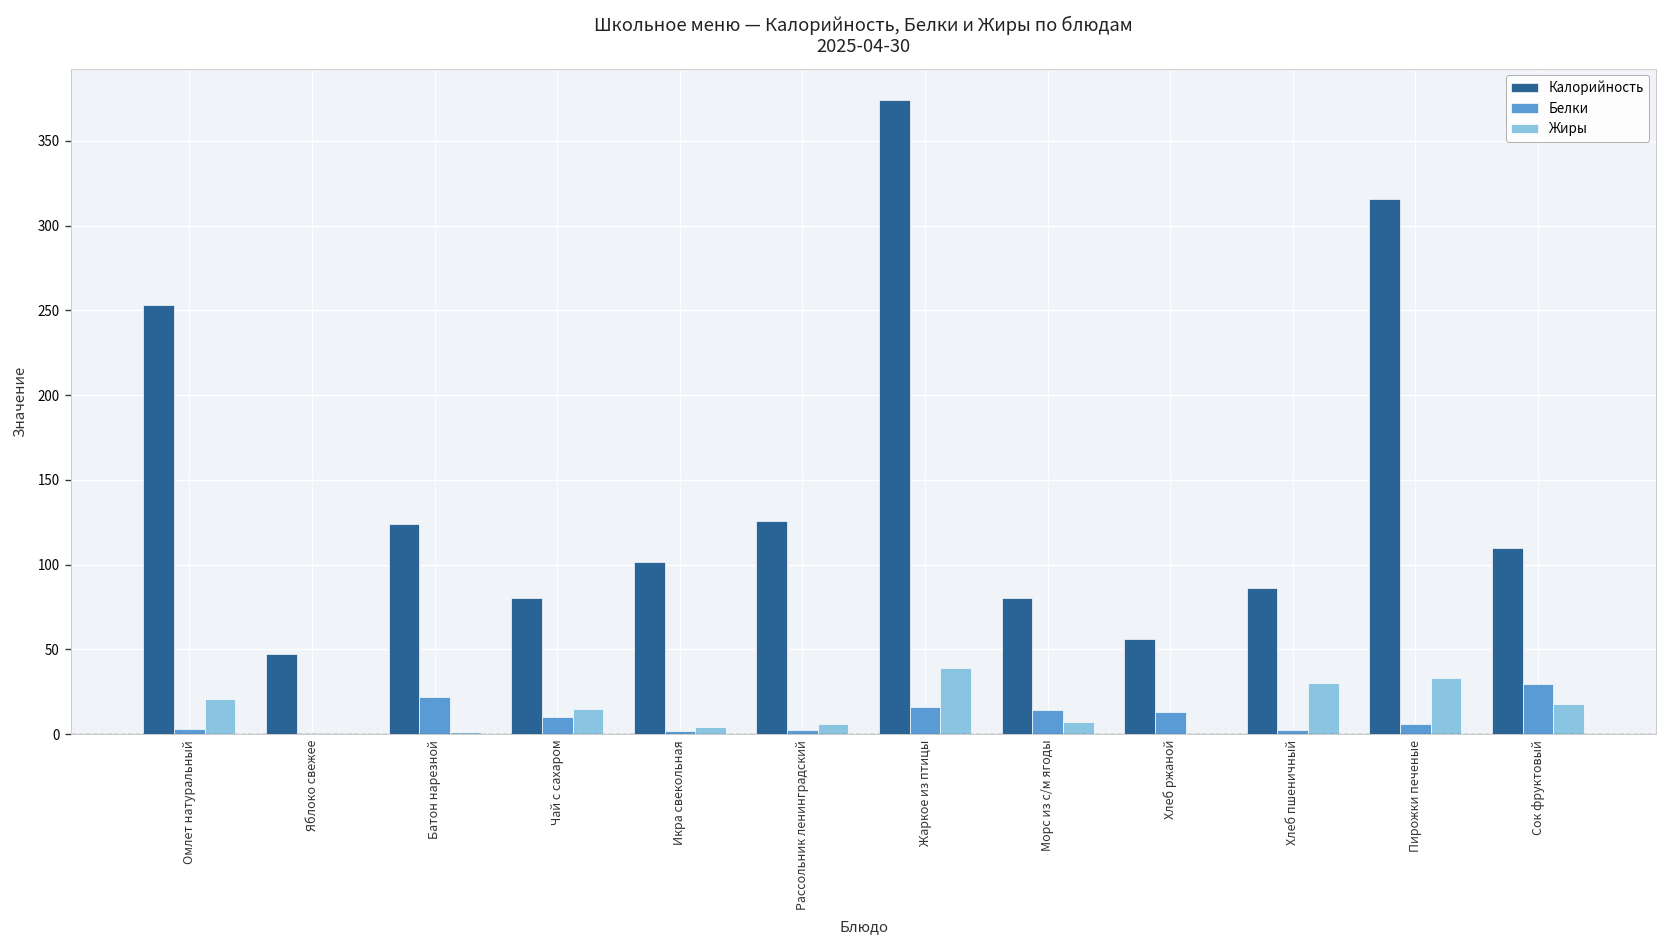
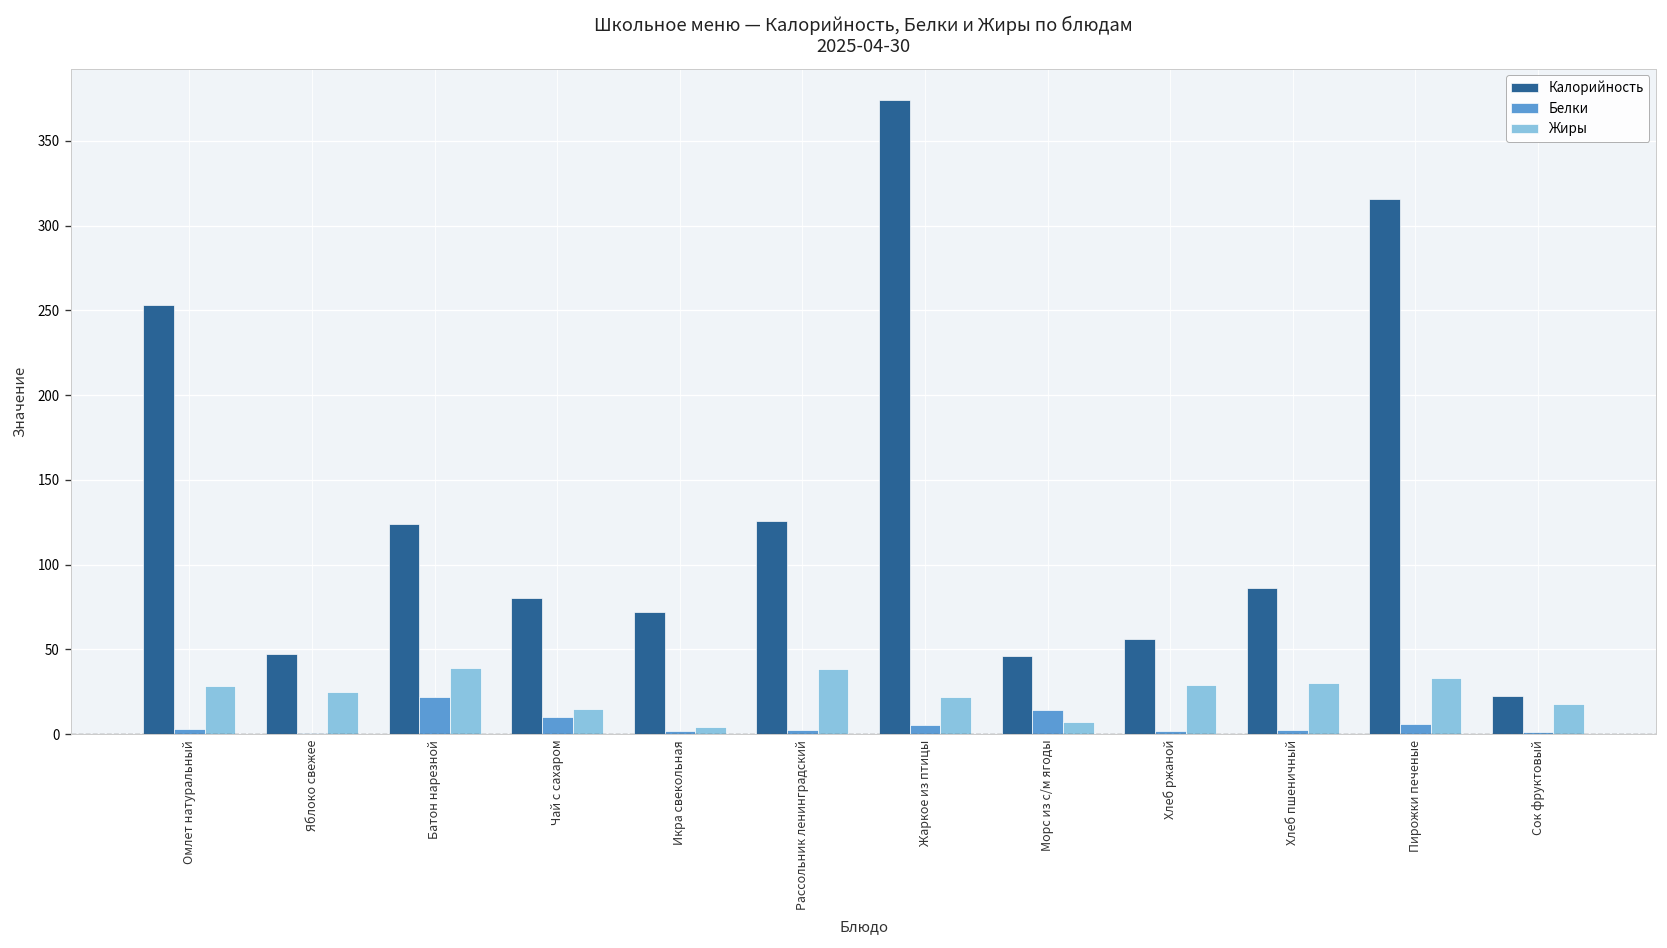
  {
    "Калорийность": {
      "Омлет натуральный": 253,
      "Яблоко свежее": 47,
      "Батон нарезной": 124,
      "Чай с сахаром": 80,
-     "Икра свекольная": 101,
+     "Икра свекольная": 72,
      "Рассольник ленинградский": 126,
      "Жаркое из птицы": 374,
-     "Морс из с/м ягоды": 80,
+     "Морс из с/м ягоды": 46,
      "Хлеб ржаной": 56,
      "Хлеб пшеничный": 86,
      "Пирожки печеные": 315,
-     "Сок фруктовый": 110
+     "Сок фруктовый": 23
    },
    "Белки": {
      "Омлет натуральный": 3,
      "Батон нарезной": 22,
      "Чай с сахаром": 10,
      "Рассольник ленинградский": 2,
-     "Жаркое из птицы": 16,
+     "Жаркое из птицы": 5,
      "Морс из с/м ягоды": 14,
-     "Хлеб ржаной": 13,
+     "Хлеб ржаной": 2,
      "Хлеб пшеничный": 2,
      "Пирожки печеные": 6,
-     "Сок фруктовый": 30
+     "Сок фруктовый": 1
    },
    "Жиры": {
-     "Омлет натуральный": 21,
-     "Яблоко свежее": 0,
-     "Батон нарезной": 1,
+     "Омлет натуральный": 29,
+     "Яблоко свежее": 25,
+     "Батон нарезной": 39,
      "Чай с сахаром": 15,
      "Икра свекольная": 4,
-     "Рассольник ленинградский": 6,
-     "Жаркое из птицы": 39,
+     "Рассольник ленинградский": 38,
+     "Жаркое из птицы": 22,
      "Морс из с/м ягоды": 7,
-     "Хлеб ржаной": 0,
+     "Хлеб ржаной": 29,
      "Хлеб пшеничный": 30,
      "Пирожки печеные": 33,
      "Сок фруктовый": 18
    }
  }
